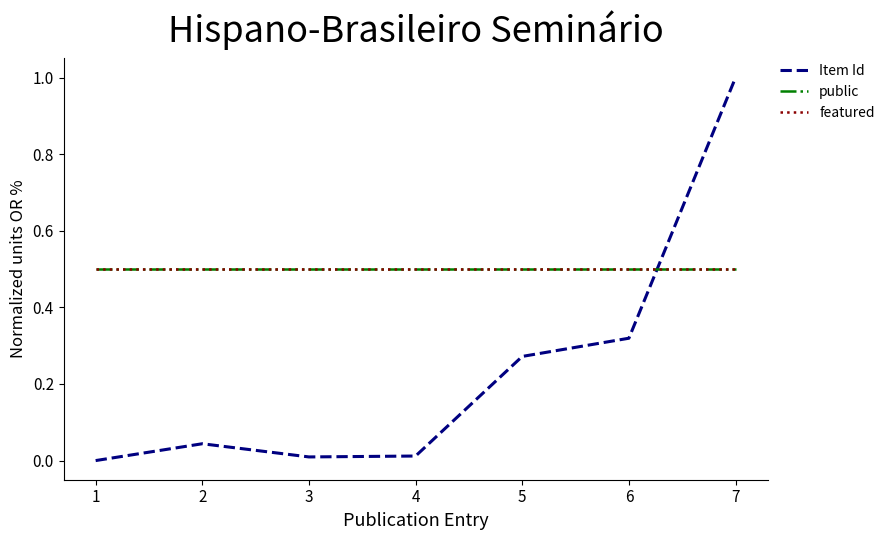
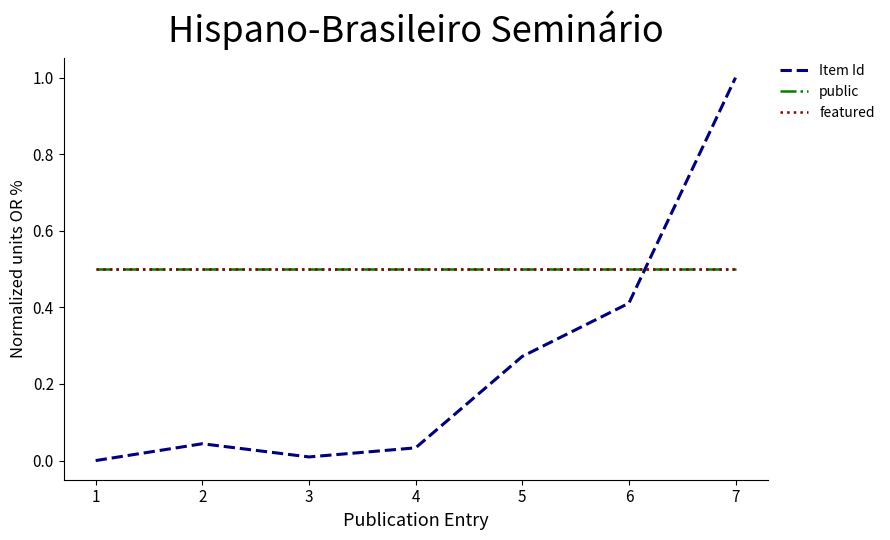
  {
    "Item Id": {
      "1": 0.00,
      "2": 0.04,
      "3": 0.01,
-     "4": 0.01,
+     "4": 0.03,
      "5": 0.27,
-     "6": 0.32,
+     "6": 0.41,
      "7": 1.00
    },
    "featured": {
      "1": 0.50,
      "2": 0.50,
      "3": 0.50,
      "4": 0.50,
      "5": 0.50,
      "6": 0.50,
      "7": 0.50
    }
  }
